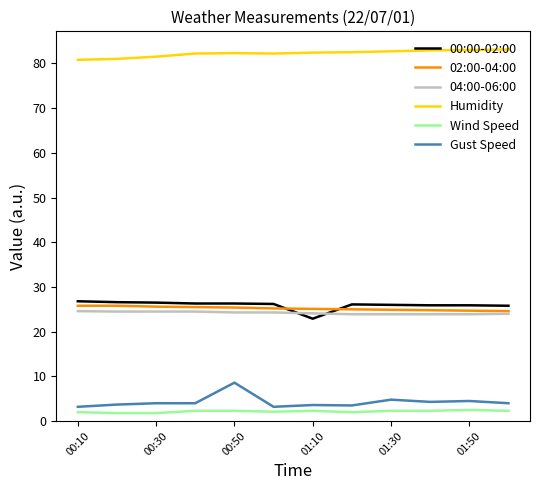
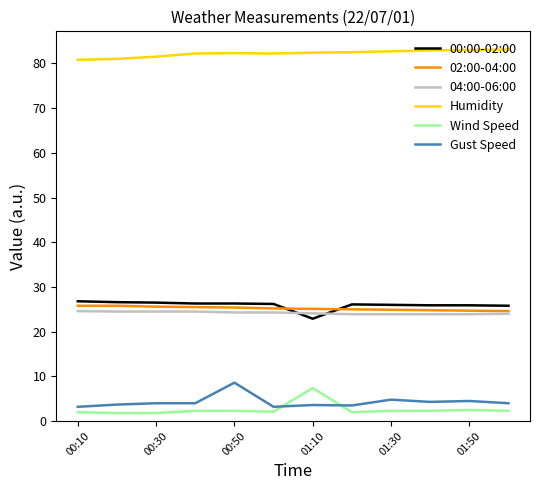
  {
    "00:00-02:00": {
      "00:10": 27,
      "00:30": 27,
      "00:50": 26,
      "01:10": 23,
      "01:30": 26,
      "01:50": 26
    },
    "02:00-04:00": {
      "00:10": 26,
      "00:30": 26,
      "00:50": 25,
      "01:10": 25,
      "01:30": 25,
      "01:50": 25
    },
    "04:00-06:00": {
      "00:10": 25,
      "00:30": 25,
      "00:50": 24,
      "01:10": 24,
      "01:30": 24,
      "01:50": 24
    },
    "Humidity": {
      "00:10": 81,
      "00:30": 82,
      "00:50": 82,
      "01:10": 82,
      "01:30": 83,
      "01:50": 83
    },
    "Wind Speed": {
      "00:10": 2,
      "00:30": 2,
      "00:50": 2,
-     "01:10": 2,
+     "01:10": 7,
      "01:30": 2,
      "01:50": 3
    },
    "Gust Speed": {
      "00:10": 3,
      "00:30": 4,
      "00:50": 9,
      "01:10": 4,
      "01:30": 5,
      "01:50": 5
    }
  }
